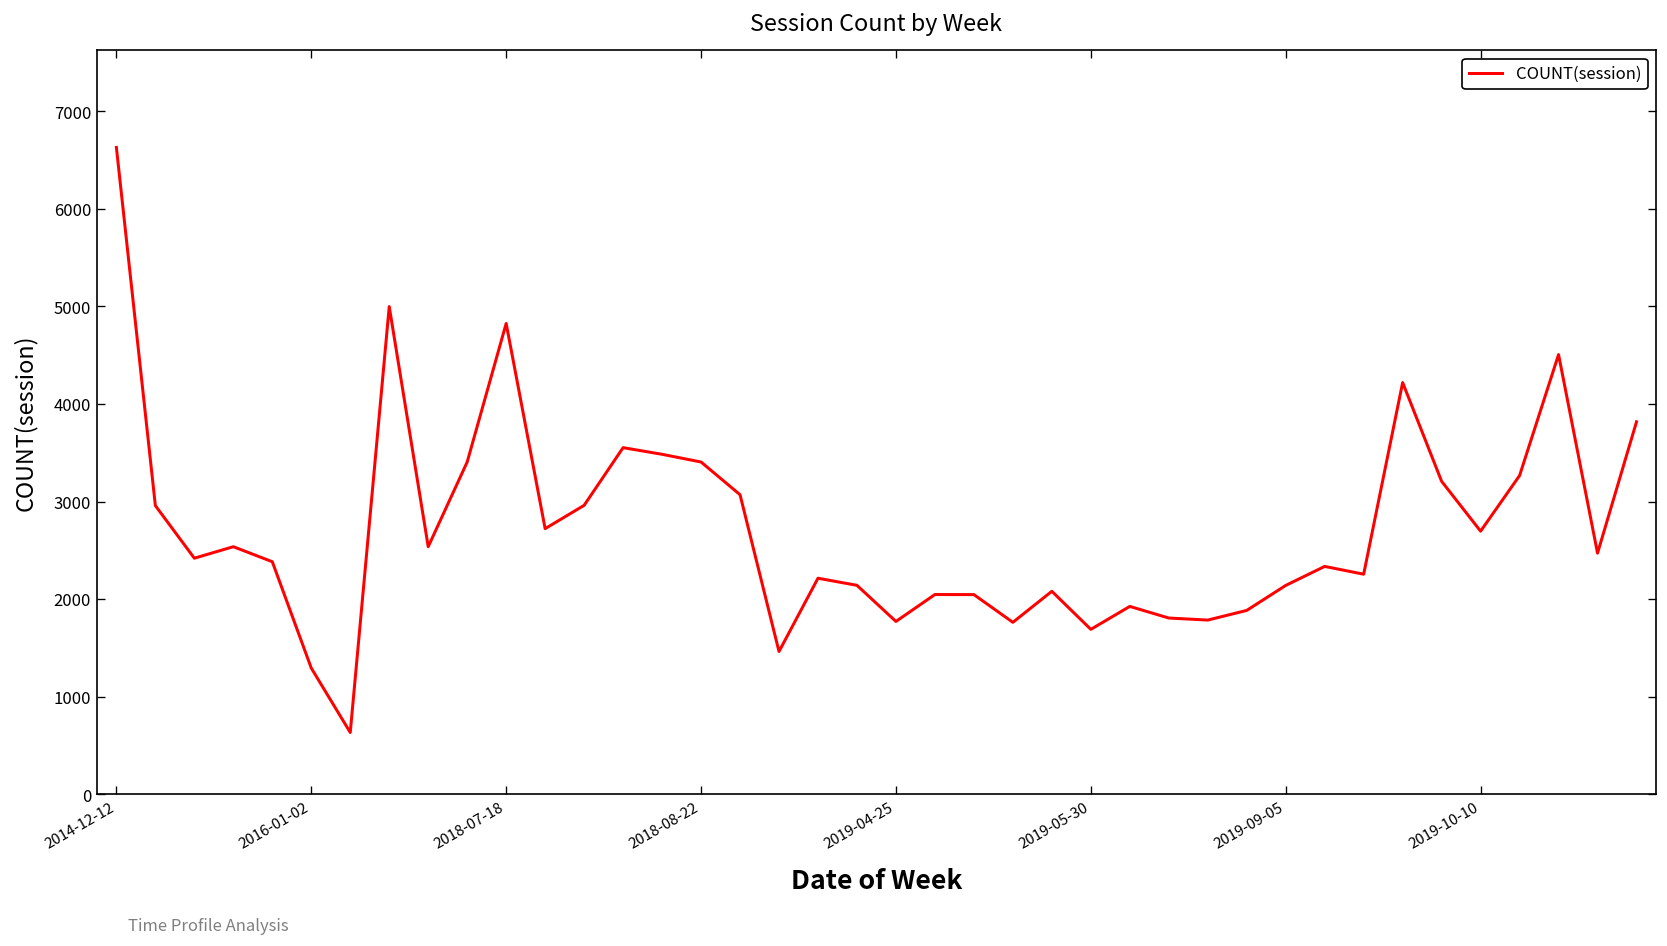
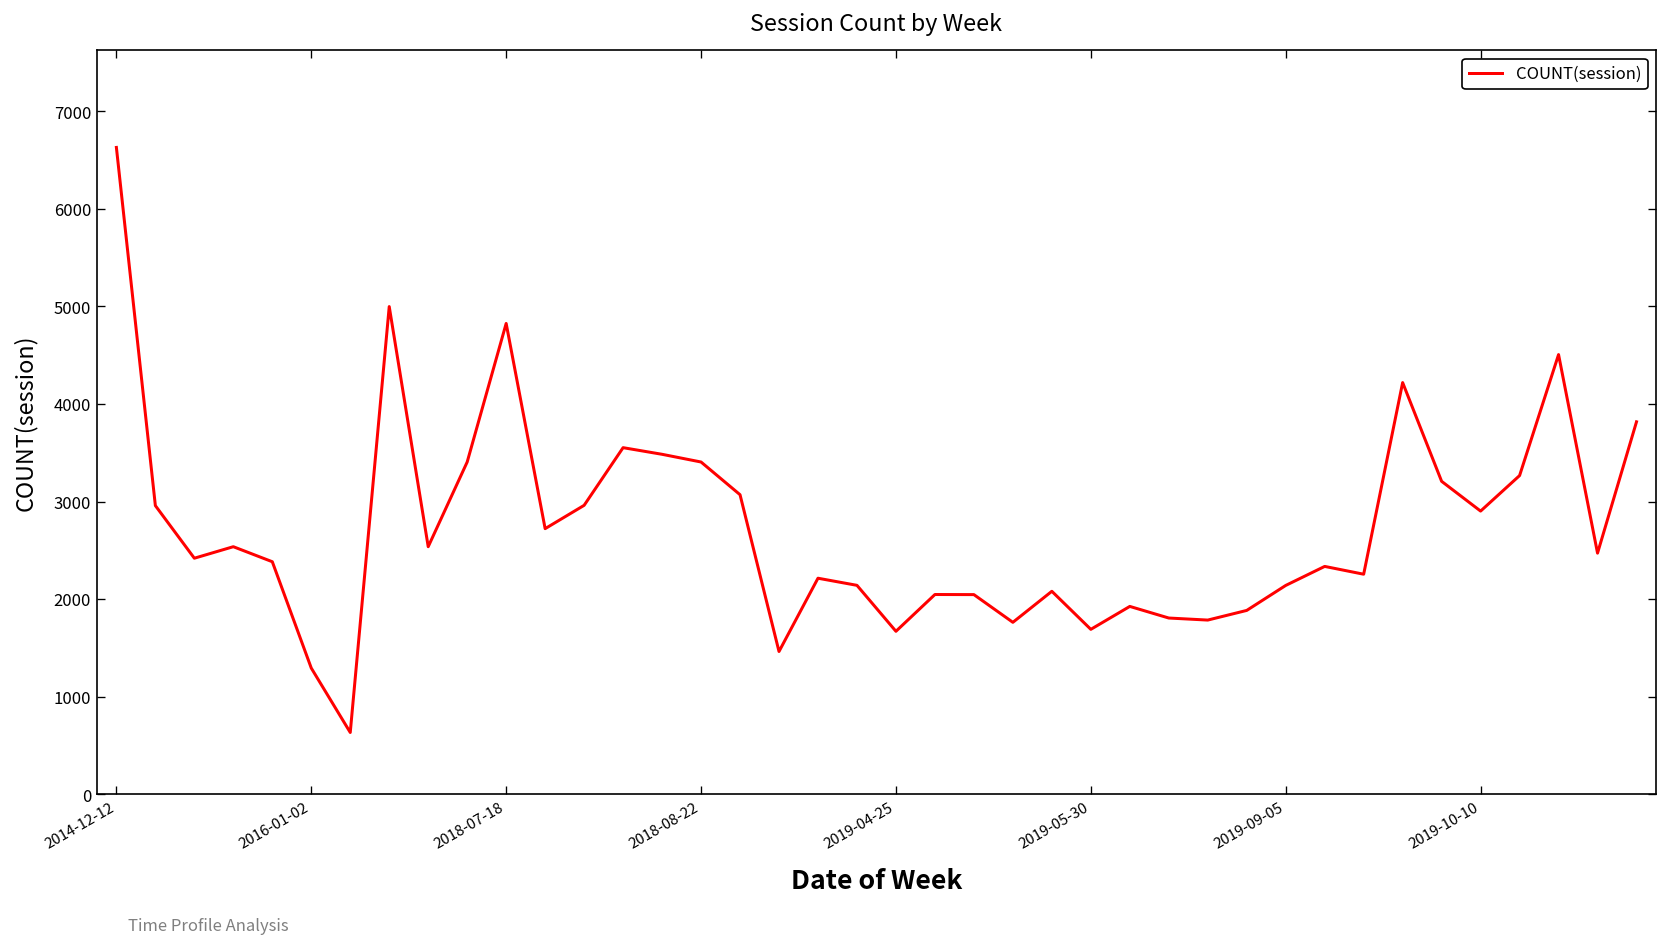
  {
    "2014-12-12": 6600,
    "2016-01-02": 1300,
    "2018-07-18": 4800,
    "2018-08-22": 3400,
-   "2019-04-25": 1800,
+   "2019-04-25": 1700,
    "2019-05-30": 1700,
    "2019-09-05": 2100,
-   "2019-10-10": 2700
+   "2019-10-10": 2900
  }
